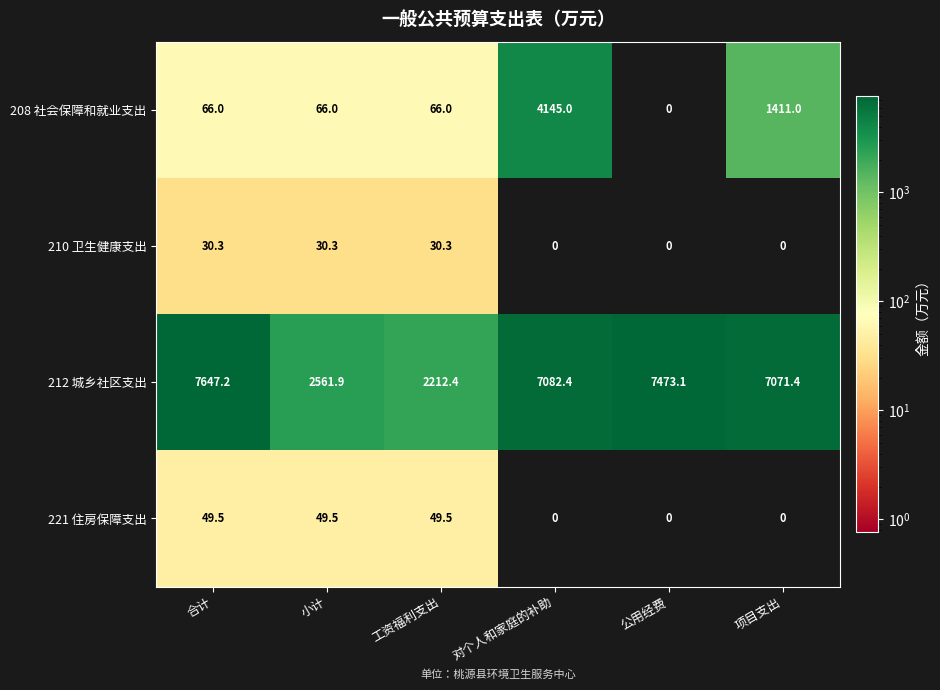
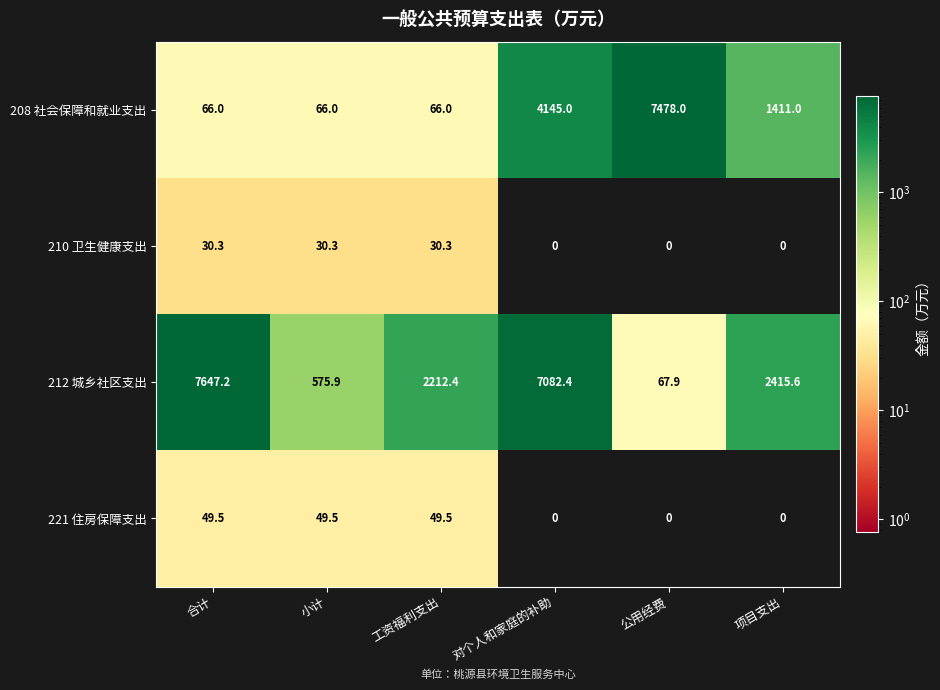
  {
    "208 社会保障和就业支出": {
      "合计": 66.0,
      "小计": 66.0,
      "工资福利支出": 66.0,
      "对个人和家庭的补助": 4145.0,
-     "公用经费": 0,
+     "公用经费": 7478.0,
      "项目支出": 1411.0
    },
    "210 卫生健康支出": {
      "合计": 30.3,
      "小计": 30.3,
      "工资福利支出": 30.3,
      "对个人和家庭的补助": 0,
      "公用经费": 0,
      "项目支出": 0
    },
    "212 城乡社区支出": {
      "合计": 7647.2,
-     "小计": 2561.9,
+     "小计": 575.9,
      "工资福利支出": 2212.4,
      "对个人和家庭的补助": 7082.4,
-     "公用经费": 7473.1,
-     "项目支出": 7071.4
+     "公用经费": 67.9,
+     "项目支出": 2415.6
    },
    "221 住房保障支出": {
      "合计": 49.5,
      "小计": 49.5,
      "工资福利支出": 49.5,
      "对个人和家庭的补助": 0,
      "公用经费": 0,
      "项目支出": 0
    }
  }
